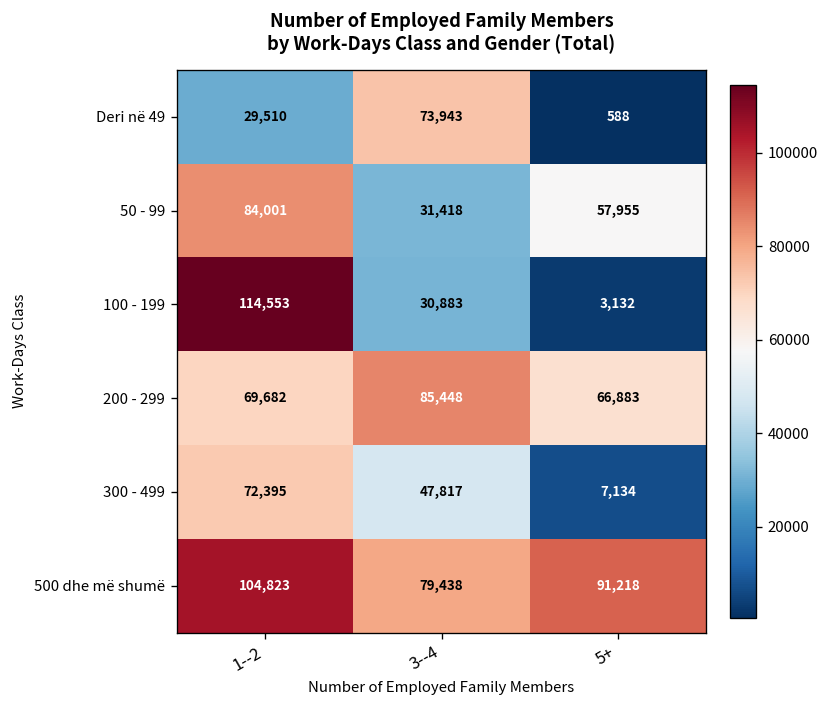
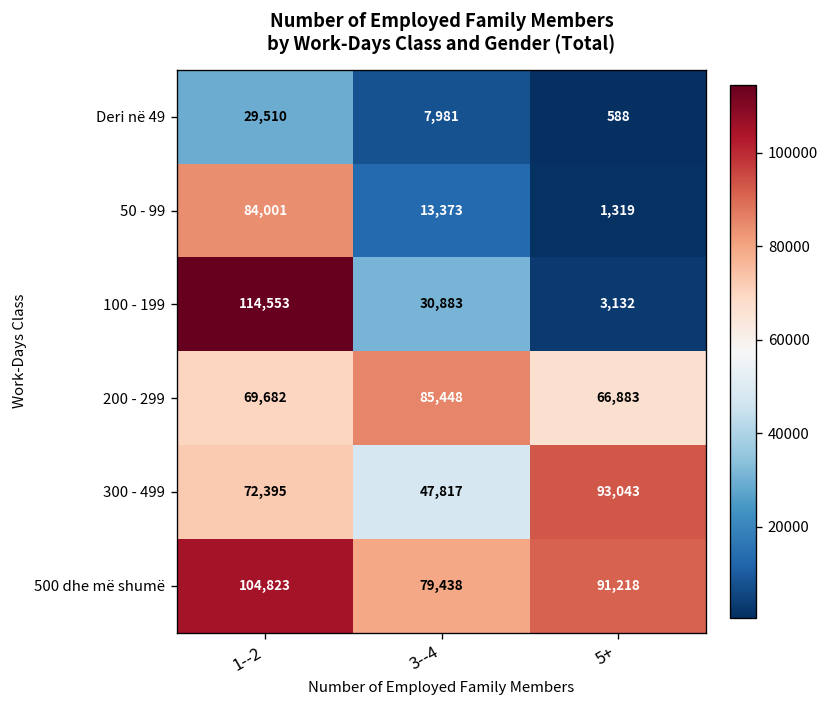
  {
    "Deri në 49": {
      "1--2": "29,510",
-     "3--4": "73,943",
+     "3--4": "7,981",
      "5+": "588"
    },
    "50 - 99": {
      "1--2": "84,001",
-     "3--4": "31,418",
-     "5+": "57,955"
+     "3--4": "13,373",
+     "5+": "1,319"
    },
    "100 - 199": {
      "1--2": "114,553",
      "3--4": "30,883",
      "5+": "3,132"
    },
    "200 - 299": {
      "1--2": "69,682",
      "3--4": "85,448",
      "5+": "66,883"
    },
    "300 - 499": {
      "1--2": "72,395",
      "3--4": "47,817",
-     "5+": "7,134"
+     "5+": "93,043"
    },
    "500 dhe më shumë": {
      "1--2": "104,823",
      "3--4": "79,438",
      "5+": "91,218"
    }
  }
